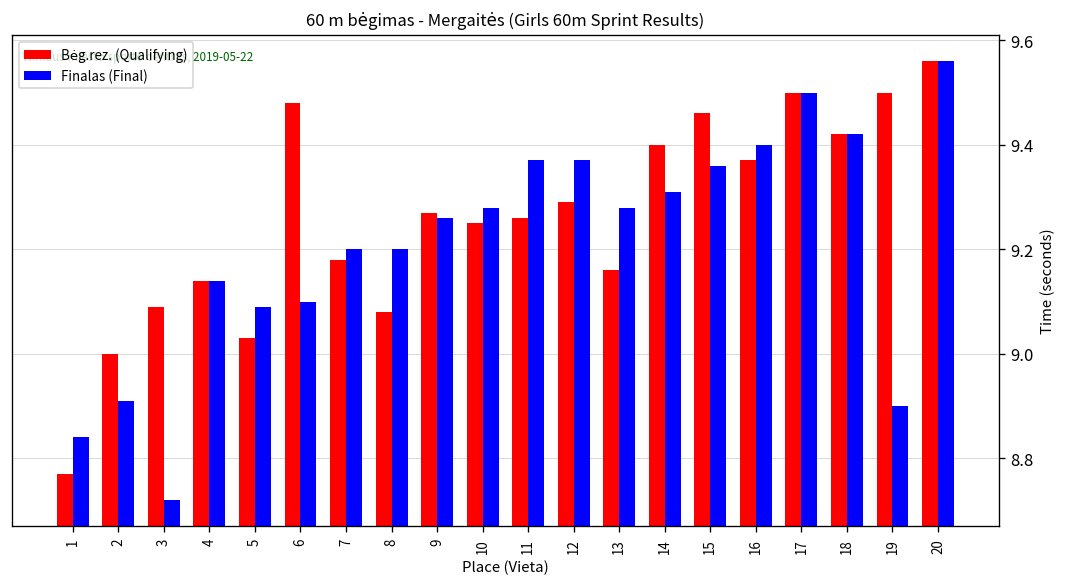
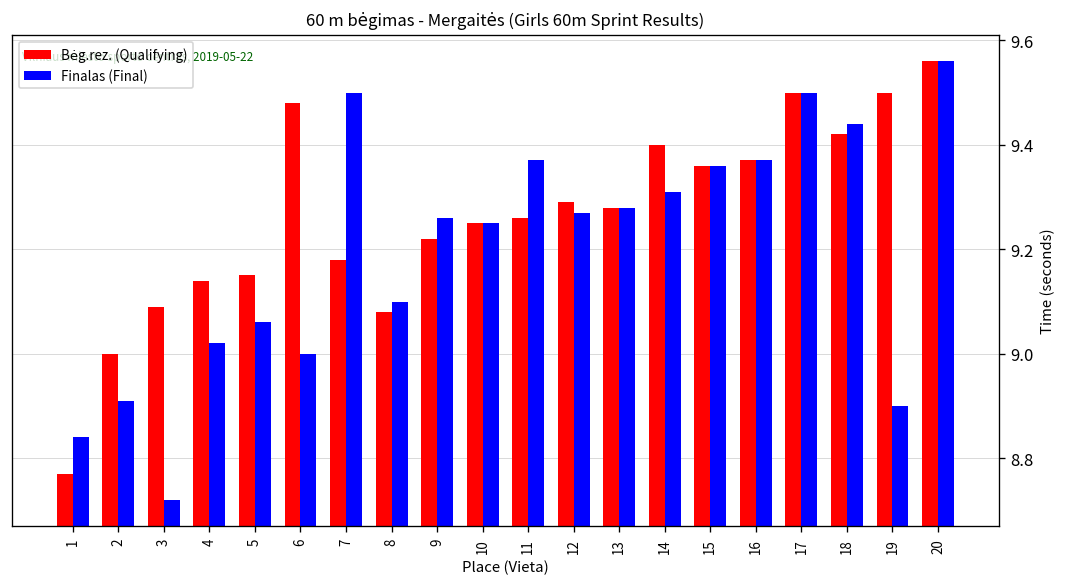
  {
    "Bėg.rez. (Qualifying)": {
      "1": 8.77,
      "2": 9.00,
      "3": 9.09,
      "4": 9.14,
-     "5": 9.03,
+     "5": 9.15,
      "6": 9.48,
      "7": 9.18,
      "8": 9.08,
-     "9": 9.27,
+     "9": 9.22,
      "10": 9.25,
      "11": 9.26,
      "12": 9.29,
-     "13": 9.16,
+     "13": 9.28,
      "14": 9.40,
-     "15": 9.46,
+     "15": 9.36,
      "16": 9.37,
      "17": 9.50,
      "18": 9.42,
      "19": 9.50,
      "20": 9.56
    },
    "Finalas (Final)": {
      "1": 8.84,
      "2": 8.91,
      "3": 8.72,
-     "4": 9.14,
-     "5": 9.09,
-     "6": 9.1,
-     "7": 9.2,
-     "8": 9.2,
+     "4": 9.02,
+     "5": 9.06,
+     "6": 9.0,
+     "7": 9.5,
+     "8": 9.1,
      "9": 9.26,
-     "10": 9.28,
+     "10": 9.25,
      "11": 9.37,
-     "12": 9.37,
+     "12": 9.27,
      "13": 9.28,
      "14": 9.31,
      "15": 9.36,
-     "16": 9.40,
+     "16": 9.37,
      "17": 9.50,
-     "18": 9.42,
+     "18": 9.44,
      "19": 8.90,
      "20": 9.56
    }
  }
